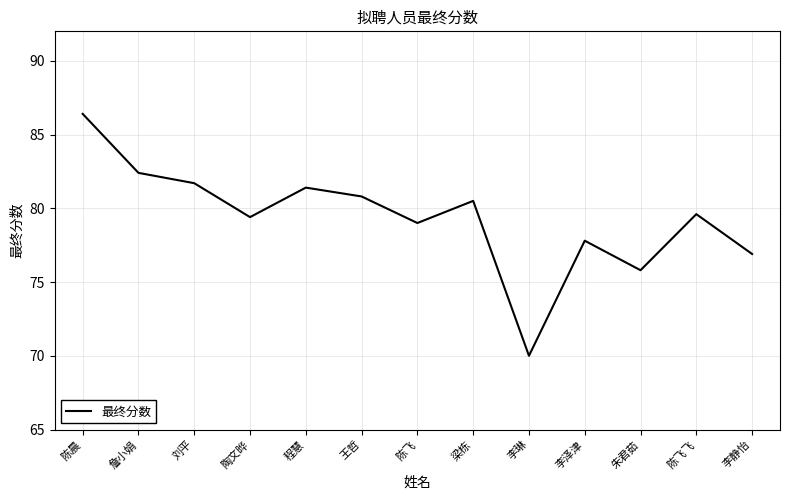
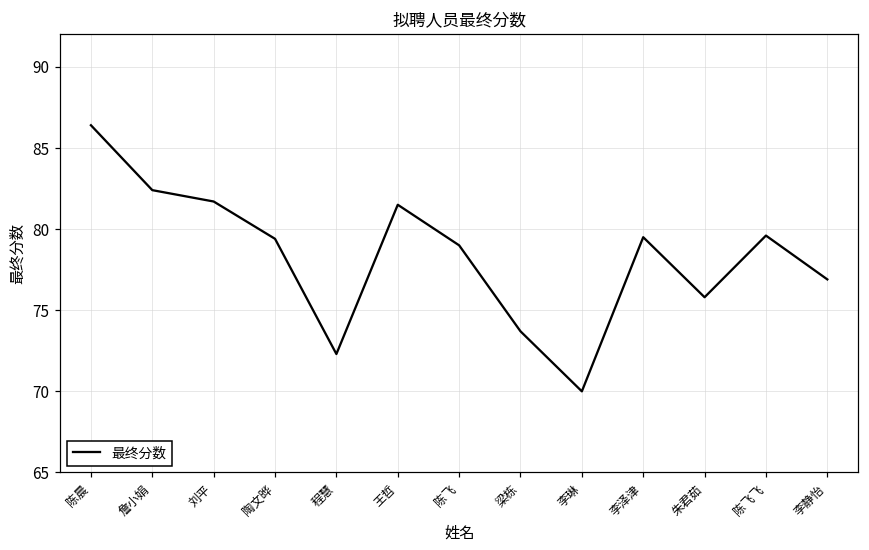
  {
    "陈晨": 86.4,
    "詹小娟": 82.4,
    "刘平": 81.7,
    "陶文晔": 79.4,
-   "程慧": 81.4,
-   "王哲": 80.8,
+   "程慧": 72.3,
+   "王哲": 81.5,
    "陈飞": 79.0,
-   "梁栋": 80.5,
+   "梁栋": 73.7,
    "李琳": 70.0,
-   "李泽津": 77.8,
+   "李泽津": 79.5,
    "朱君茹": 75.8,
    "陈飞飞": 79.6,
    "李静怡": 76.9
  }
